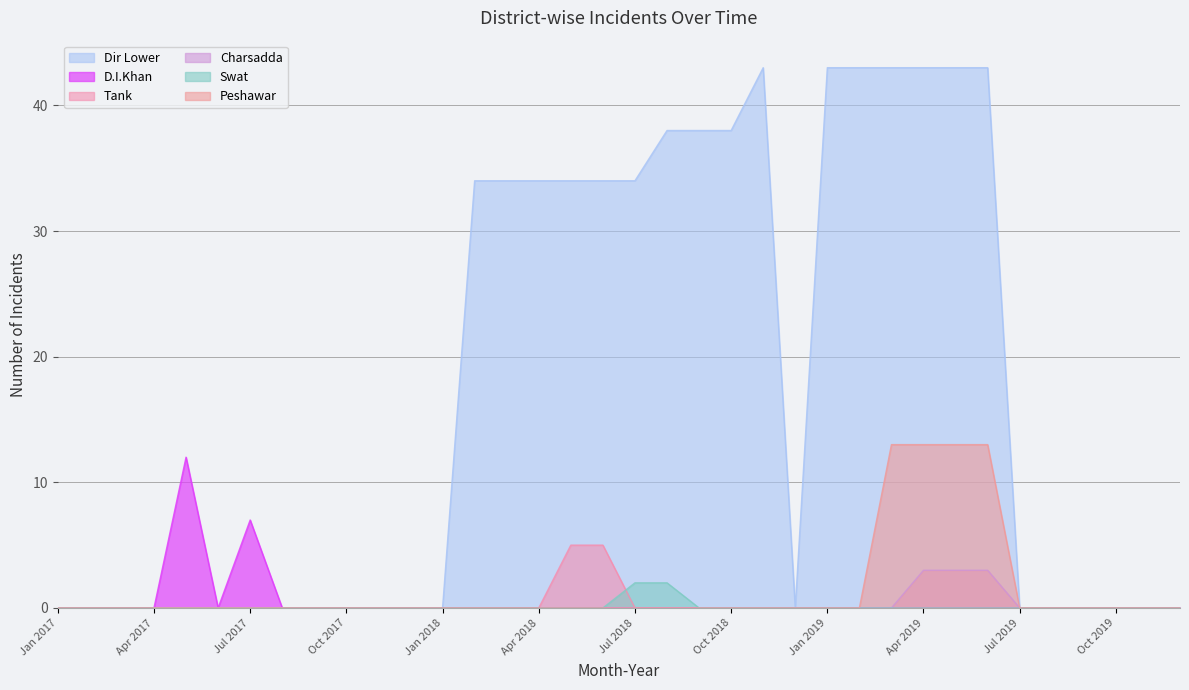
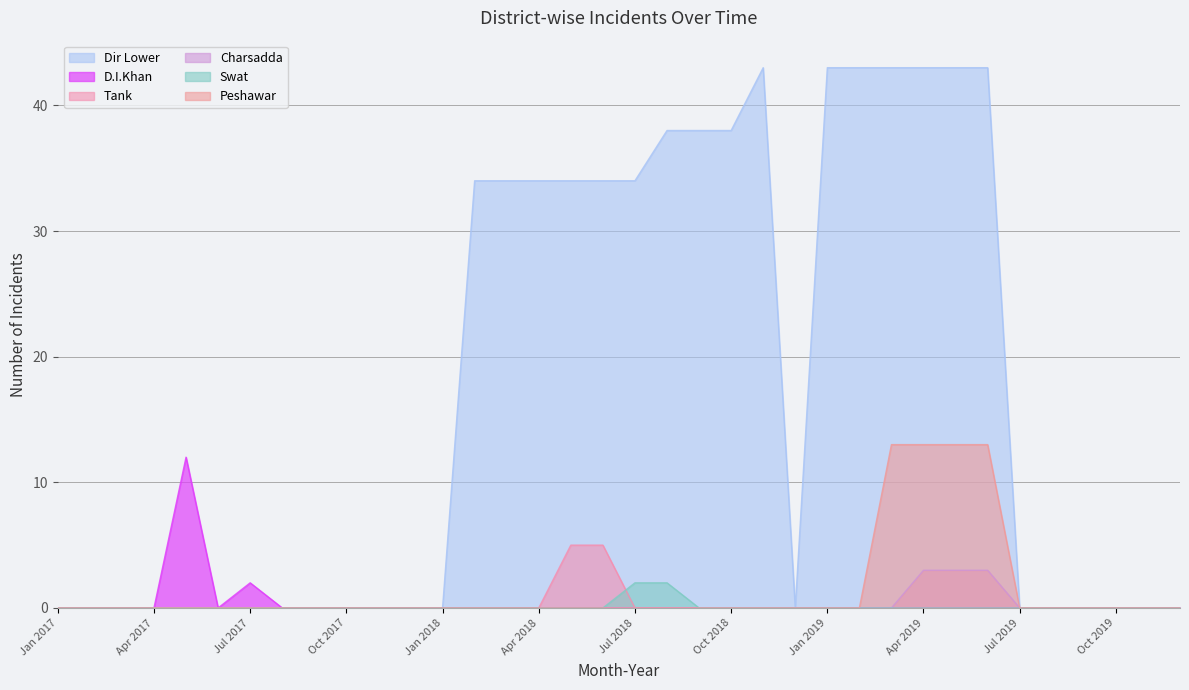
  {
    "D.I.Khan": {
-     "Jul 2017": 7
+     "Jul 2017": 2
    }
  }
